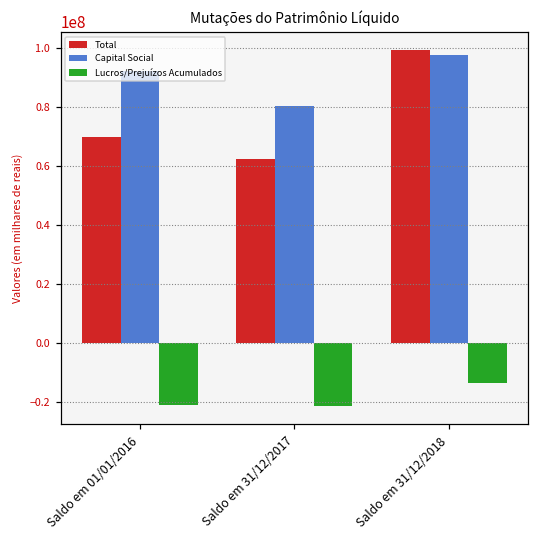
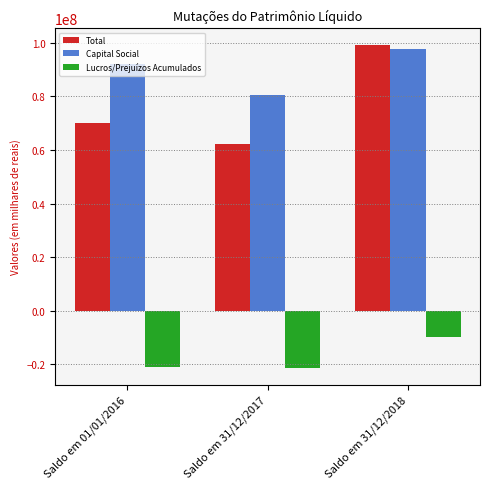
  {
    "Total": {
      "Saldo em 01/01/2016": 70000000,
      "Saldo em 31/12/2017": 62000000,
      "Saldo em 31/12/2018": 99000000
    },
    "Capital Social": {
      "Saldo em 31/12/2017": 80000000,
      "Saldo em 31/12/2018": 98000000
    },
    "Lucros/Prejuízos Acumulados": {
      "Saldo em 01/01/2016": -21000000,
      "Saldo em 31/12/2017": -21000000,
-     "Saldo em 31/12/2018": -14000000
+     "Saldo em 31/12/2018": -10000000
    }
  }
